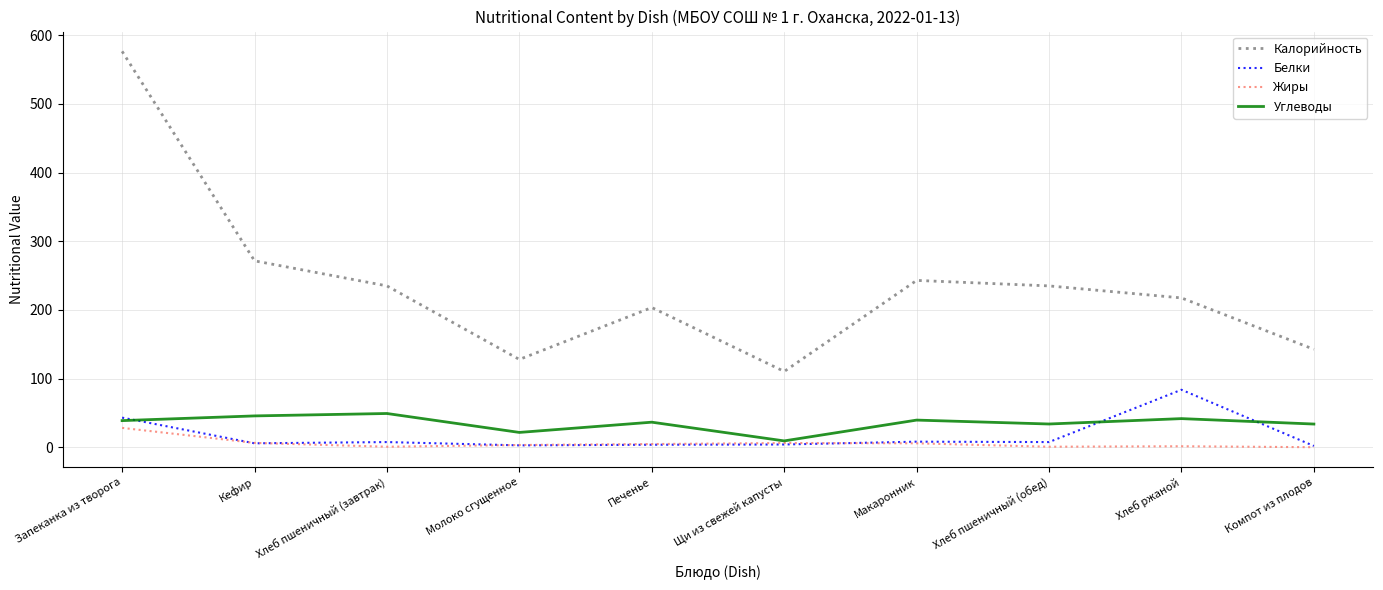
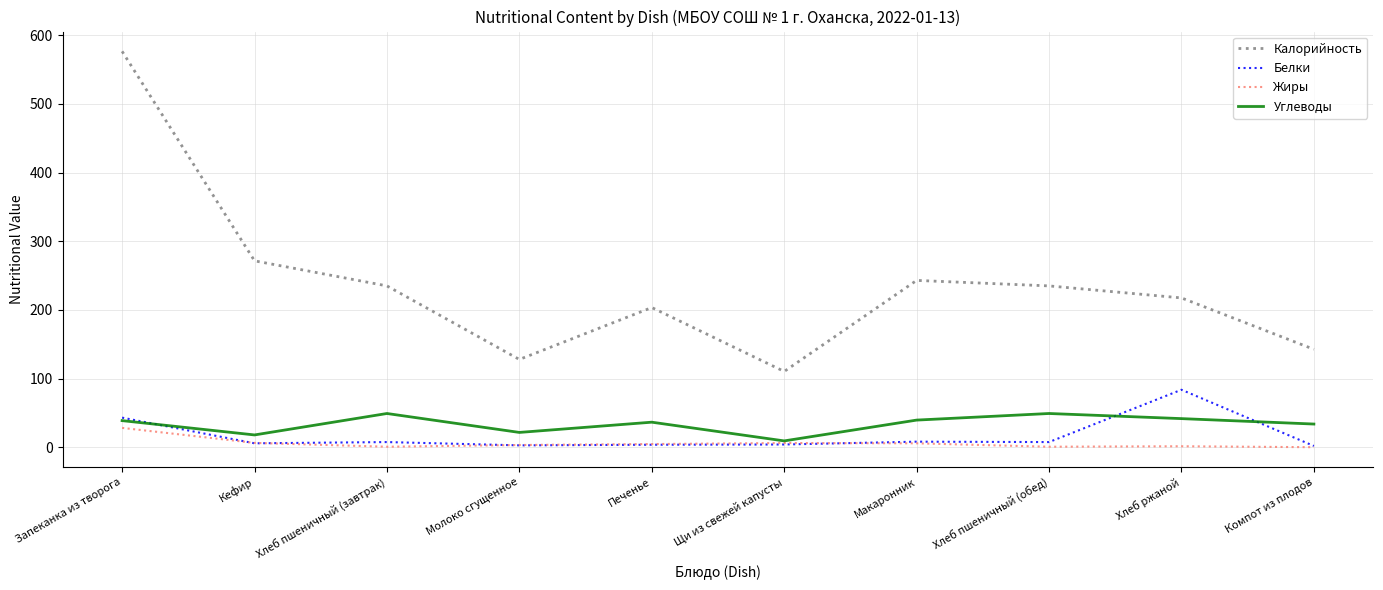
  {
    "Калорийность": {
      "Запеканка из творога": 580,
      "Кефир": 270,
      "Хлеб пшеничный (завтрак)": 240,
      "Молоко сгущенное": 130,
      "Печенье": 200,
      "Щи из свежей капусты": 110,
      "Макаронник": 240,
      "Хлеб пшеничный (обед)": 240,
      "Хлеб ржаной": 220,
      "Компот из плодов": 140
    },
    "Белки": {
      "Запеканка из творога": 40,
      "Хлеб пшеничный (завтрак)": 10,
      "Хлеб пшеничный (обед)": 10,
      "Хлеб ржаной": 80
    },
    "Жиры": {
      "Запеканка из творога": 30,
      "Хлеб пшеничный (завтрак)": 0,
      "Хлеб пшеничный (обед)": 0,
      "Хлеб ржаной": 0
    },
    "Углеводы": {
      "Запеканка из творога": 40,
-     "Кефир": 50,
+     "Кефир": 20,
      "Хлеб пшеничный (завтрак)": 50,
      "Молоко сгущенное": 20,
      "Печенье": 40,
      "Макаронник": 40,
-     "Хлеб пшеничный (обед)": 30,
+     "Хлеб пшеничный (обед)": 50,
      "Хлеб ржаной": 40,
      "Компот из плодов": 30
    }
  }
